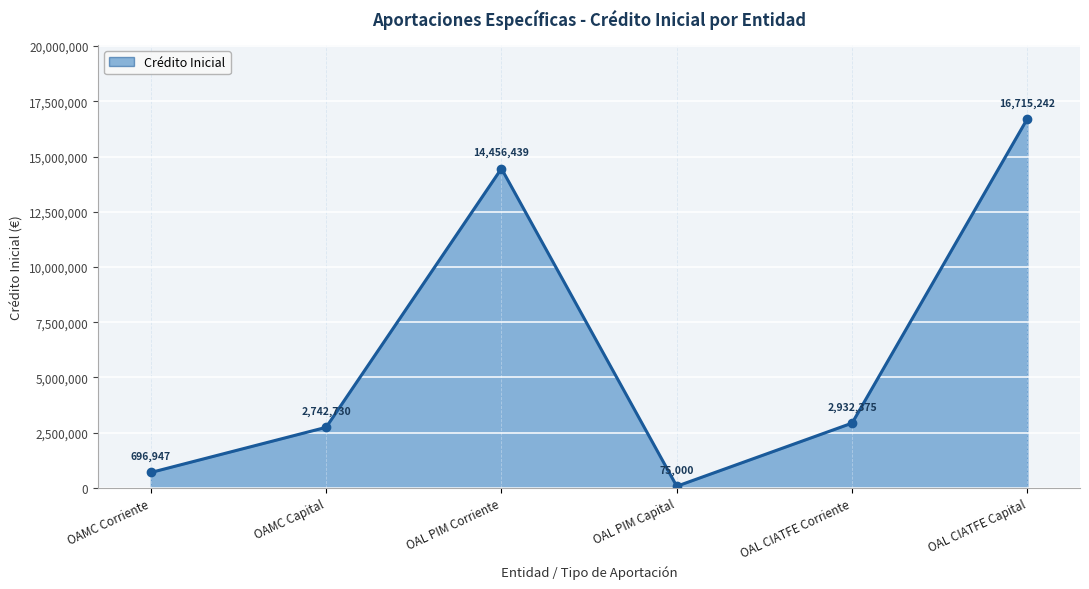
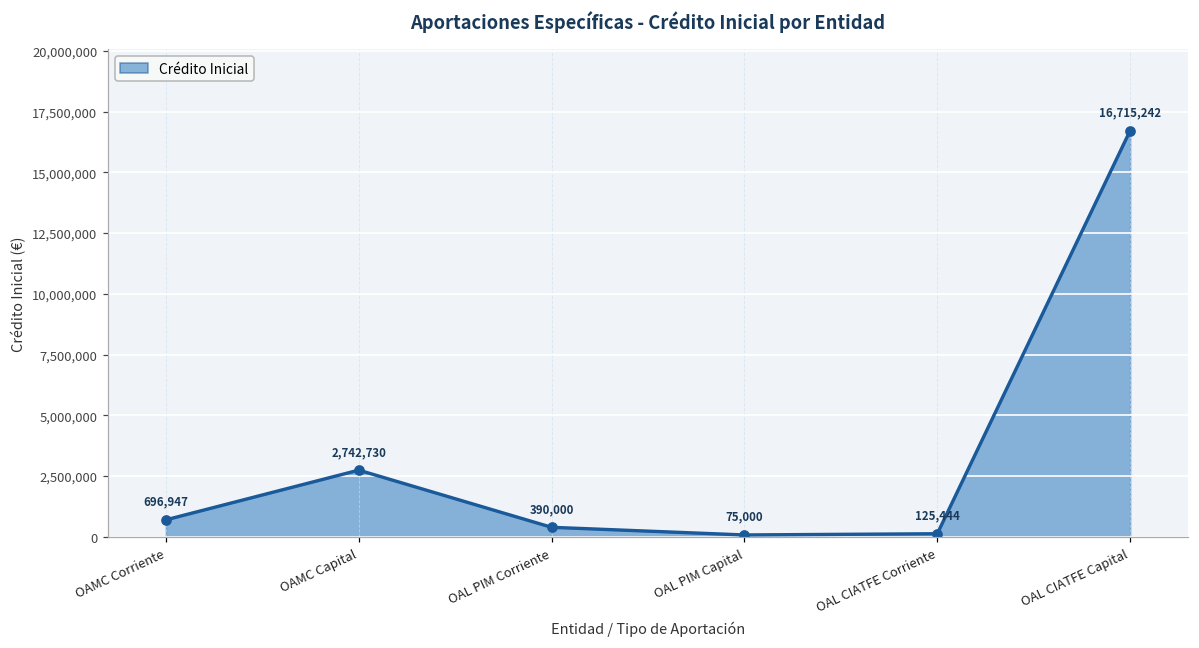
  {
    "OAMC Corriente": "696,947",
    "OAMC Capital": "2,742,730",
-   "OAL PIM Corriente": "14,456,439",
+   "OAL PIM Corriente": "390,000",
    "OAL PIM Capital": "75,000",
-   "OAL CIATFE Corriente": "2,932,375",
+   "OAL CIATFE Corriente": "125,444",
    "OAL CIATFE Capital": "16,715,242"
  }
